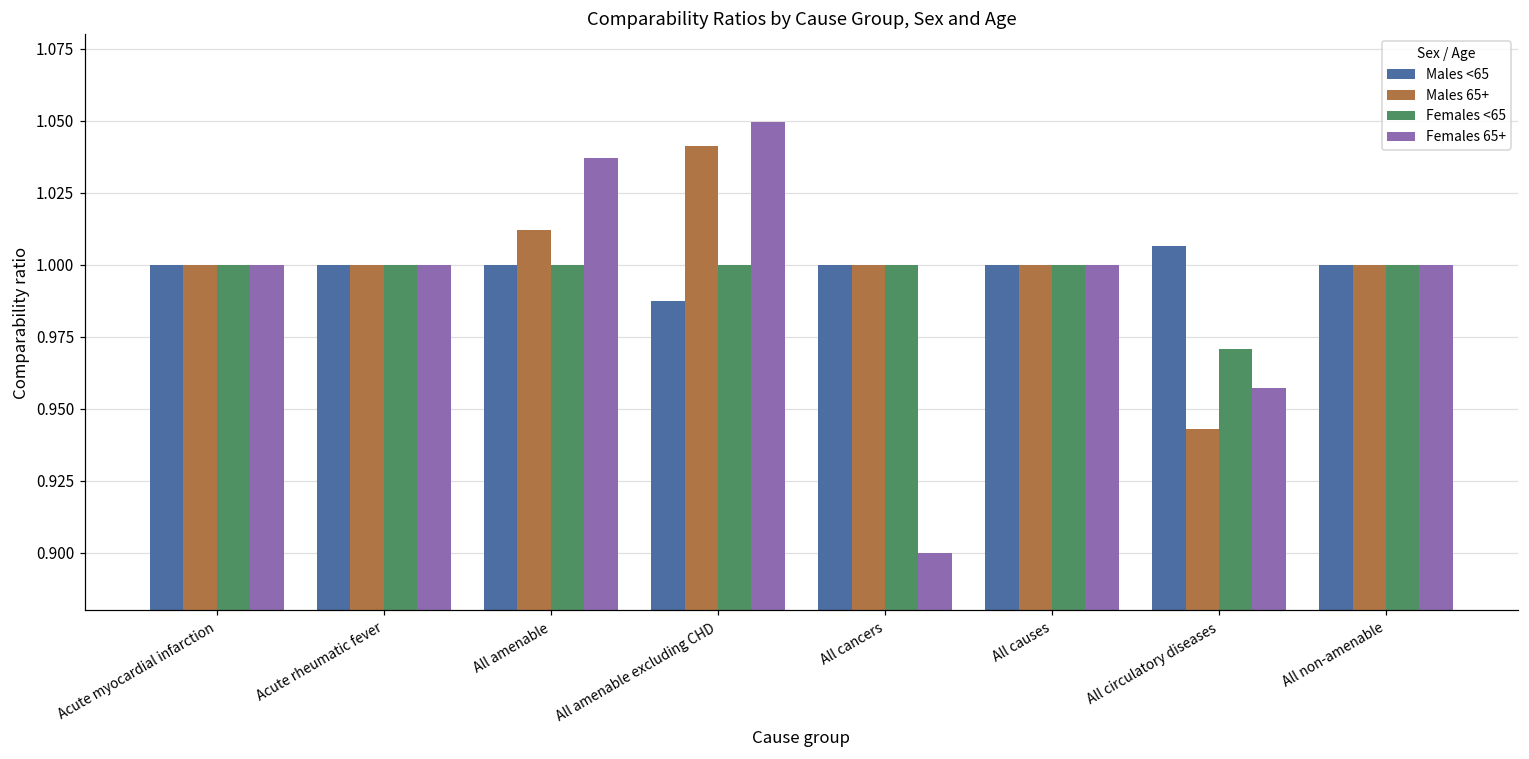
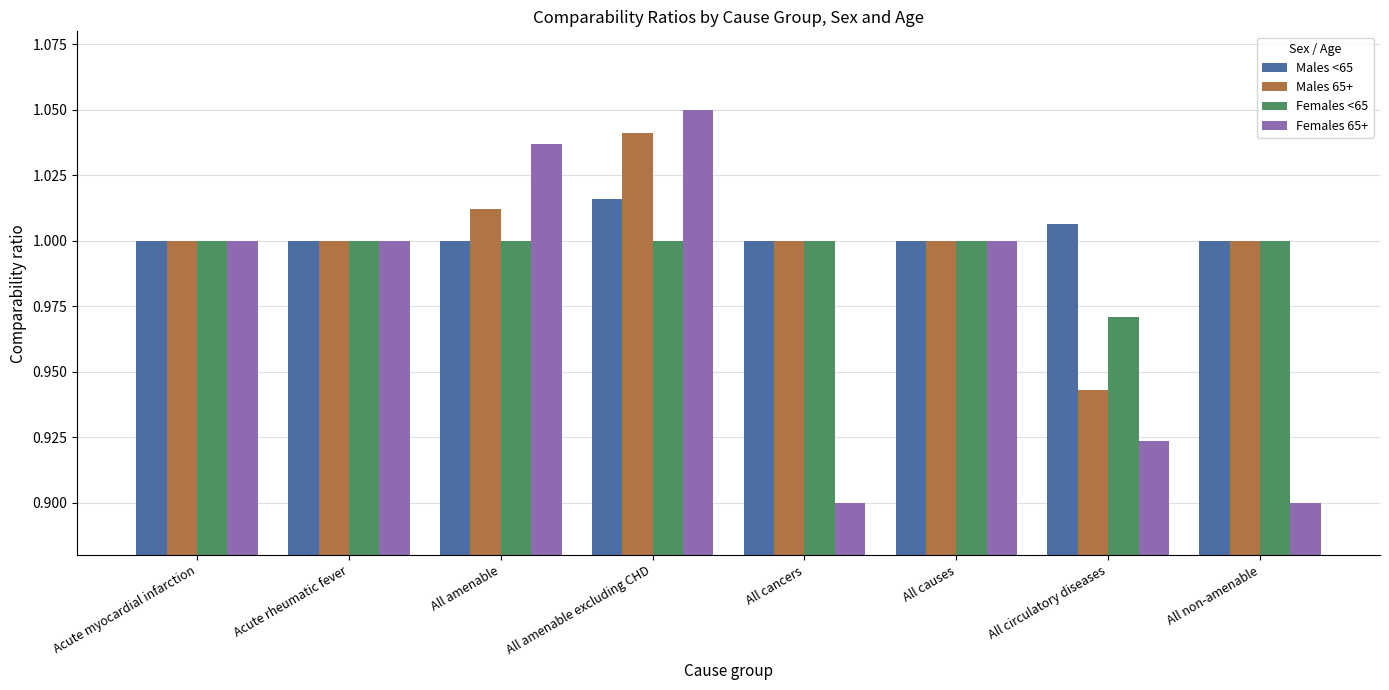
  {
    "Males <65": {
      "Acute myocardial infarction": 1.000,
      "Acute rheumatic fever": 1.000,
      "All amenable": 1.000,
-     "All amenable excluding CHD": 0.988,
+     "All amenable excluding CHD": 1.016,
      "All cancers": 1.000,
      "All causes": 1.000,
      "All circulatory diseases": 1.007,
      "All non-amenable": 1.000
    },
    "Males 65+": {
      "Acute myocardial infarction": 1.000,
      "Acute rheumatic fever": 1.000,
      "All amenable": 1.012,
      "All amenable excluding CHD": 1.041,
      "All cancers": 1.000,
      "All causes": 1.000,
      "All circulatory diseases": 0.943,
      "All non-amenable": 1.000
    },
    "Females <65": {
      "Acute myocardial infarction": 1.000,
      "Acute rheumatic fever": 1.000,
      "All amenable": 1.000,
      "All amenable excluding CHD": 1.000,
      "All cancers": 1.000,
      "All causes": 1.000,
      "All circulatory diseases": 0.971,
      "All non-amenable": 1.000
    },
    "Females 65+": {
      "Acute myocardial infarction": 1.000,
      "Acute rheumatic fever": 1.000,
      "All amenable": 1.037,
      "All amenable excluding CHD": 1.050,
      "All cancers": 0.900,
      "All causes": 1.000,
-     "All circulatory diseases": 0.957,
-     "All non-amenable": 1.0
+     "All circulatory diseases": 0.924,
+     "All non-amenable": 0.9
    }
  }
